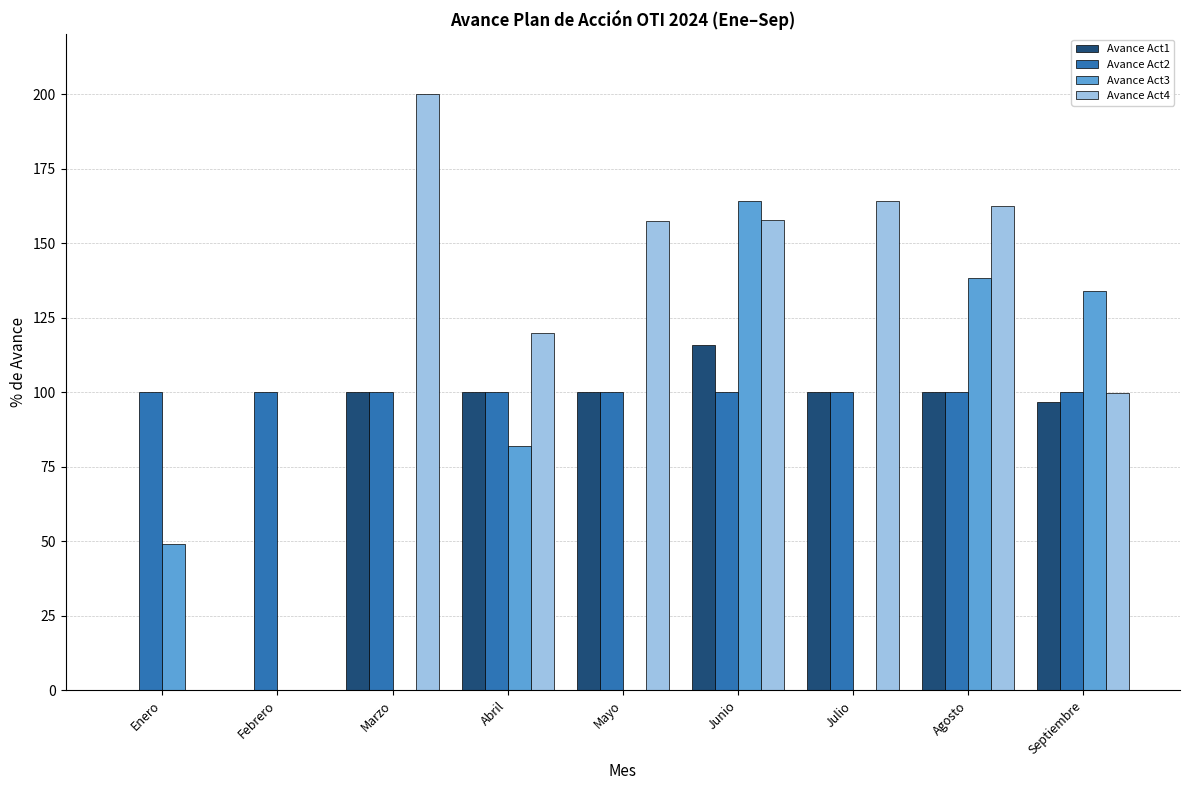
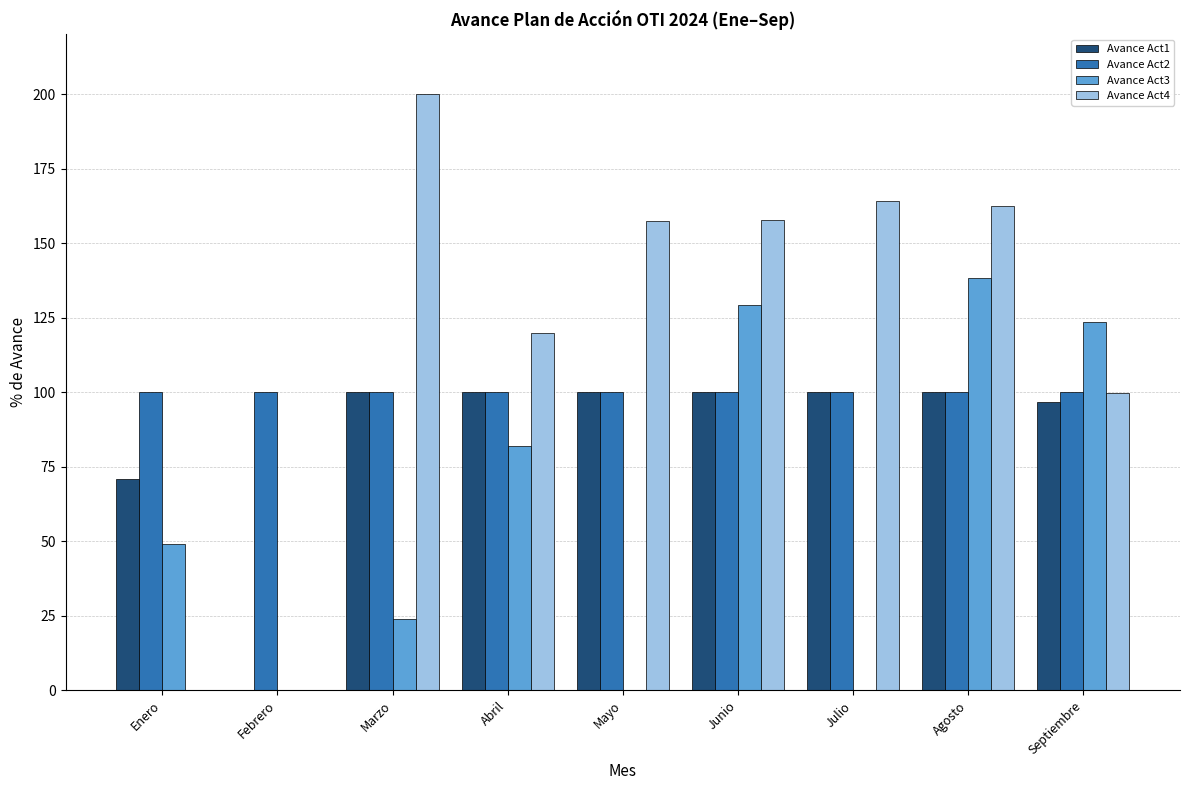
  {
    "Avance Act1": {
-     "Enero": 0,
+     "Enero": 71,
      "Febrero": 0,
      "Marzo": 100,
      "Abril": 100,
      "Mayo": 100,
-     "Junio": 116,
+     "Junio": 100,
      "Julio": 100,
      "Agosto": 100,
      "Septiembre": 97
    },
    "Avance Act2": {
      "Enero": 100,
      "Febrero": 100,
      "Marzo": 100,
      "Abril": 100,
      "Mayo": 100,
      "Junio": 100,
      "Julio": 100,
      "Agosto": 100,
      "Septiembre": 100
    },
    "Avance Act3": {
      "Enero": 49,
      "Febrero": 0,
-     "Marzo": 0,
+     "Marzo": 24,
      "Abril": 82,
      "Mayo": 0,
-     "Junio": 164,
+     "Junio": 129,
      "Julio": 0,
      "Agosto": 138,
-     "Septiembre": 134
+     "Septiembre": 123
    },
    "Avance Act4": {
      "Enero": 0,
      "Febrero": 0,
      "Marzo": 200,
      "Abril": 120,
      "Mayo": 157,
      "Junio": 158,
      "Julio": 164,
      "Agosto": 162,
      "Septiembre": 100
    }
  }
